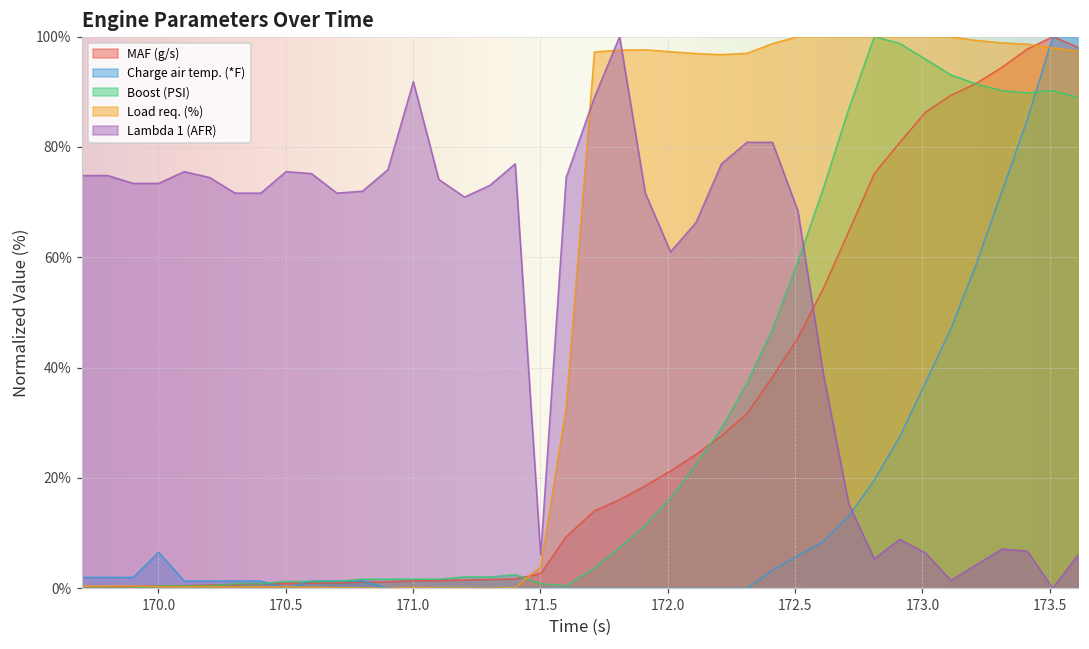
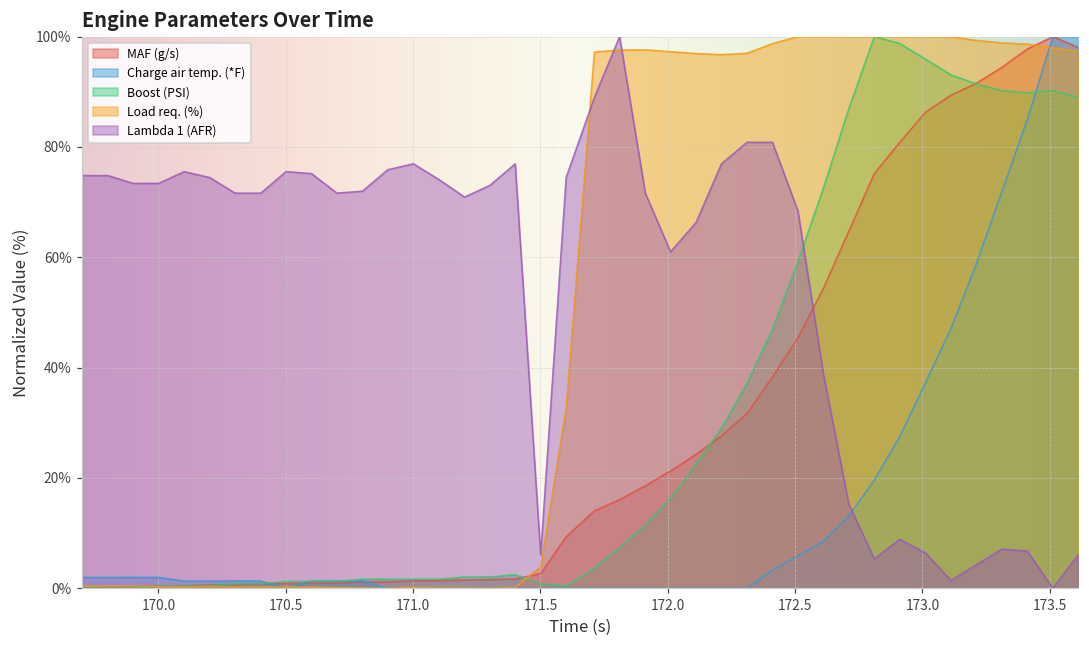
  {
    "MAF (g/s)": {
      "171.5": "3%"
    },
    "Charge air temp. (*F)": {
-     "170.0": "6%",
+     "170.0": "2%",
      "171.5": "0%"
    },
    "Boost (PSI)": {
      "171.5": "1%"
    },
    "Load req. (%)": {
      "171.5": "4%"
    },
    "Lambda 1 (AFR)": {
      "170.0": "73%",
      "170.5": "76%",
-     "171.0": "92%",
+     "171.0": "77%",
      "171.5": "6%"
    }
  }
